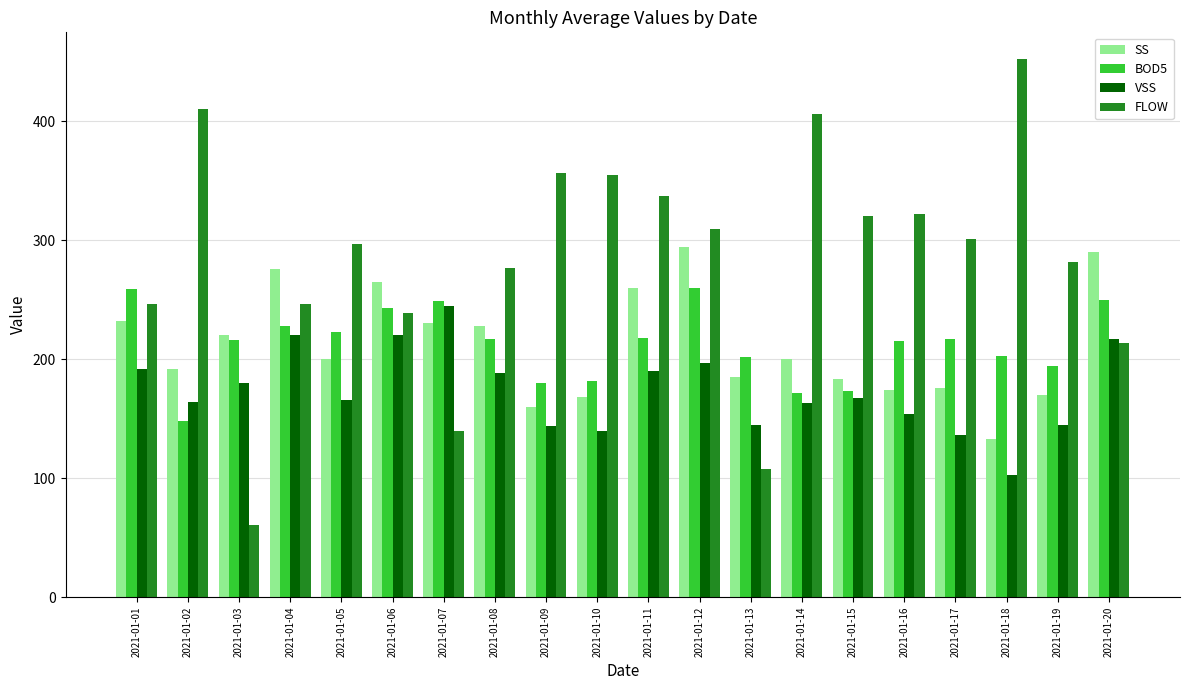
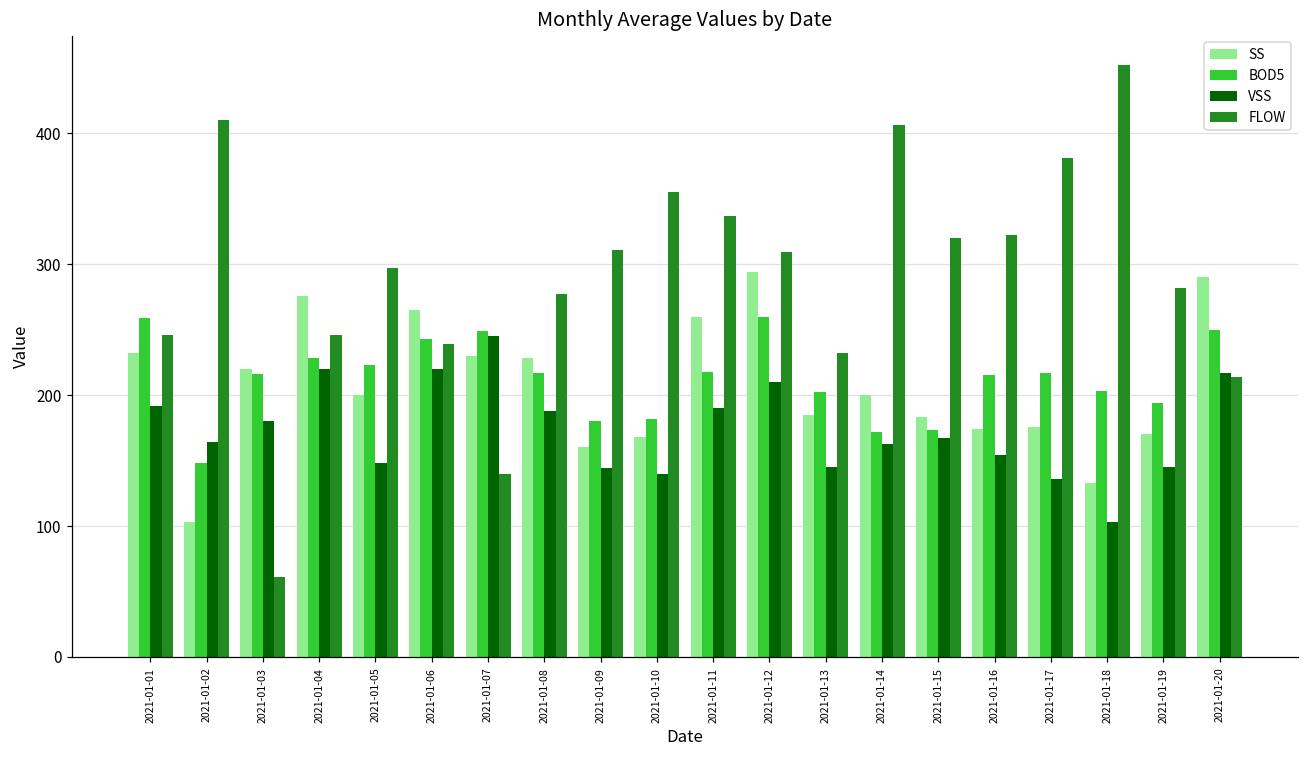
  {
    "SS": {
      "2021-01-01": 232,
-     "2021-01-02": 192,
+     "2021-01-02": 103,
      "2021-01-03": 220,
      "2021-01-04": 276,
      "2021-01-05": 200,
      "2021-01-06": 265,
      "2021-01-07": 230,
      "2021-01-08": 228,
      "2021-01-09": 160,
      "2021-01-10": 168,
      "2021-01-11": 260,
      "2021-01-12": 294,
      "2021-01-13": 185,
      "2021-01-14": 200,
      "2021-01-15": 183,
      "2021-01-16": 174,
      "2021-01-17": 176,
      "2021-01-18": 133,
      "2021-01-19": 170,
      "2021-01-20": 290
    },
    "BOD5": {
      "2021-01-01": 259,
      "2021-01-02": 148,
      "2021-01-03": 216,
      "2021-01-04": 228,
      "2021-01-05": 223,
      "2021-01-06": 243,
      "2021-01-07": 249,
      "2021-01-08": 217,
      "2021-01-09": 180,
      "2021-01-10": 182,
      "2021-01-11": 218,
      "2021-01-12": 260,
      "2021-01-13": 202,
      "2021-01-14": 172,
      "2021-01-15": 173,
      "2021-01-16": 215,
      "2021-01-17": 217,
      "2021-01-18": 203,
      "2021-01-19": 194,
      "2021-01-20": 250
    },
    "VSS": {
      "2021-01-01": 192,
      "2021-01-02": 164,
      "2021-01-03": 180,
      "2021-01-04": 220,
-     "2021-01-05": 166,
+     "2021-01-05": 148,
      "2021-01-06": 220,
      "2021-01-07": 245,
      "2021-01-08": 188,
      "2021-01-09": 144,
      "2021-01-10": 140,
      "2021-01-11": 190,
-     "2021-01-12": 197,
+     "2021-01-12": 210,
      "2021-01-13": 145,
      "2021-01-14": 163,
      "2021-01-15": 167,
      "2021-01-16": 154,
      "2021-01-17": 136,
      "2021-01-18": 103,
      "2021-01-19": 145,
      "2021-01-20": 217
    },
    "FLOW": {
      "2021-01-01": 246,
      "2021-01-02": 410,
      "2021-01-03": 61,
      "2021-01-04": 246,
      "2021-01-05": 297,
      "2021-01-06": 239,
      "2021-01-07": 140,
      "2021-01-08": 277,
-     "2021-01-09": 356,
+     "2021-01-09": 311,
      "2021-01-10": 355,
      "2021-01-11": 337,
      "2021-01-12": 309,
-     "2021-01-13": 108,
+     "2021-01-13": 232,
      "2021-01-14": 406,
      "2021-01-15": 320,
      "2021-01-16": 322,
-     "2021-01-17": 301,
+     "2021-01-17": 381,
      "2021-01-18": 452,
      "2021-01-19": 282,
      "2021-01-20": 214
    }
  }
